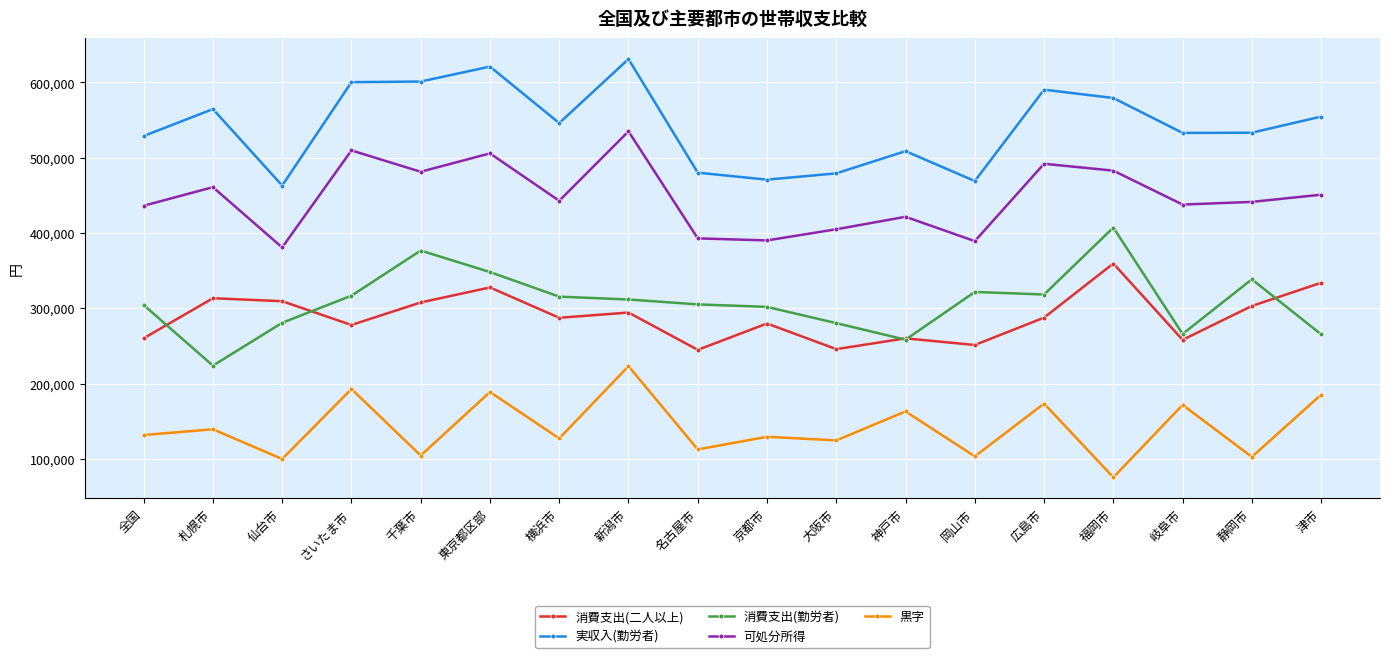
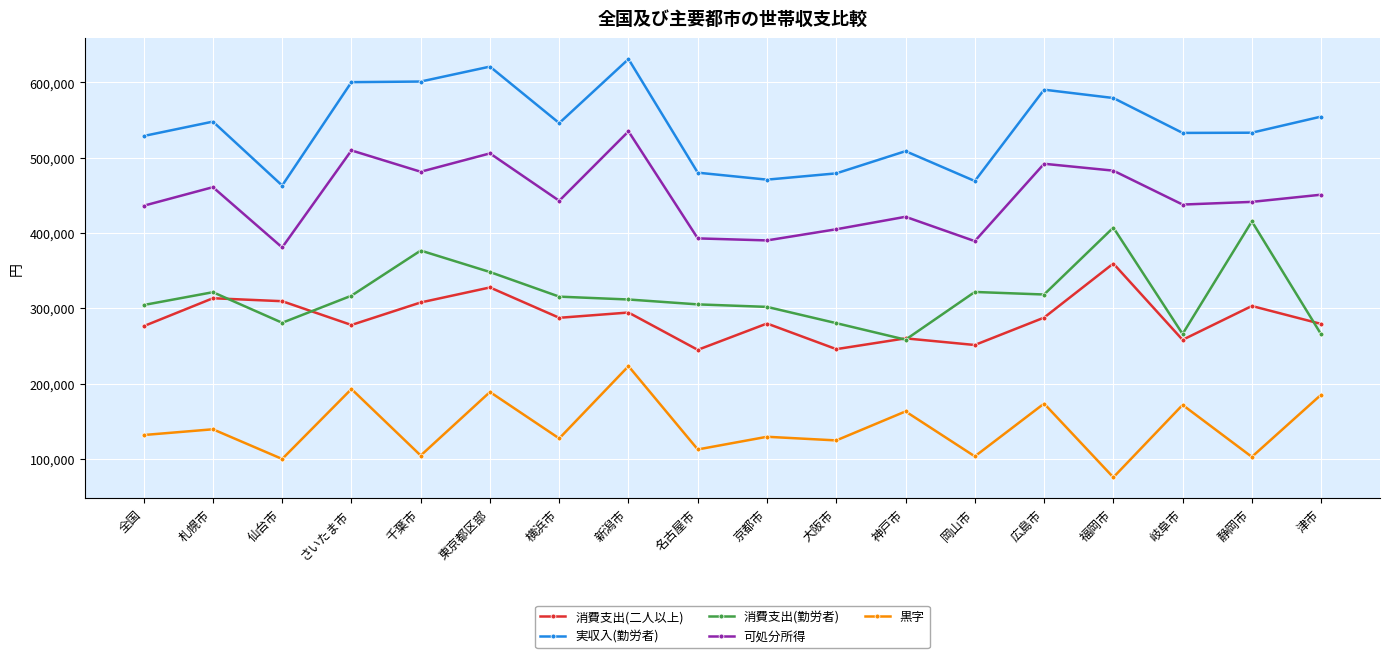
  {
    "消費支出(二人以上)": {
-     "全国": "260,000",
+     "全国": "280,000",
      "札幌市": "310,000",
      "仙台市": "310,000",
      "さいたま市": "280,000",
      "千葉市": "310,000",
      "東京都区部": "330,000",
      "横浜市": "290,000",
      "新潟市": "290,000",
      "名古屋市": "240,000",
      "京都市": "280,000",
      "大阪市": "250,000",
      "岡山市": "250,000",
      "広島市": "290,000",
      "福岡市": "360,000",
      "岐阜市": "260,000",
      "静岡市": "300,000",
-     "津市": "330,000"
+     "津市": "280,000"
    },
    "実収入(勤労者)": {
      "全国": "530,000",
-     "札幌市": "560,000",
+     "札幌市": "550,000",
      "仙台市": "460,000",
      "さいたま市": "600,000",
      "千葉市": "600,000",
      "東京都区部": "620,000",
      "横浜市": "550,000",
      "新潟市": "630,000",
      "名古屋市": "480,000",
      "京都市": "470,000",
      "大阪市": "480,000",
      "神戸市": "510,000",
      "岡山市": "470,000",
      "広島市": "590,000",
      "福岡市": "580,000",
      "岐阜市": "530,000",
      "静岡市": "530,000",
      "津市": "550,000"
    },
    "消費支出(勤労者)": {
      "全国": "300,000",
-     "札幌市": "220,000",
+     "札幌市": "320,000",
      "仙台市": "280,000",
      "さいたま市": "320,000",
      "千葉市": "380,000",
      "東京都区部": "350,000",
      "横浜市": "320,000",
      "新潟市": "310,000",
      "名古屋市": "310,000",
      "京都市": "300,000",
      "大阪市": "280,000",
      "岡山市": "320,000",
      "広島市": "320,000",
      "福岡市": "410,000",
      "岐阜市": "270,000",
-     "静岡市": "340,000",
+     "静岡市": "420,000",
      "津市": "270,000"
    },
    "可処分所得": {
      "全国": "440,000",
      "札幌市": "460,000",
      "仙台市": "380,000",
      "さいたま市": "510,000",
      "千葉市": "480,000",
      "東京都区部": "510,000",
      "横浜市": "440,000",
      "新潟市": "540,000",
      "名古屋市": "390,000",
      "京都市": "390,000",
      "大阪市": "410,000",
      "神戸市": "420,000",
      "岡山市": "390,000",
      "広島市": "490,000",
      "福岡市": "480,000",
      "岐阜市": "440,000",
      "静岡市": "440,000",
      "津市": "450,000"
    },
    "黒字": {
      "全国": "130,000",
      "札幌市": "140,000",
      "仙台市": "100,000",
      "さいたま市": "190,000",
      "千葉市": "100,000",
      "東京都区部": "190,000",
      "横浜市": "130,000",
      "新潟市": "220,000",
      "名古屋市": "110,000",
      "京都市": "130,000",
      "大阪市": "120,000",
      "神戸市": "160,000",
      "岡山市": "100,000",
      "広島市": "170,000",
      "福岡市": "80,000",
      "岐阜市": "170,000",
      "静岡市": "100,000",
      "津市": "190,000"
    }
  }
